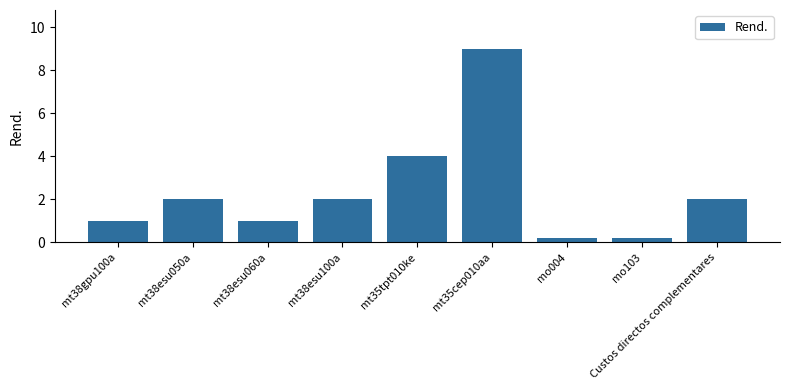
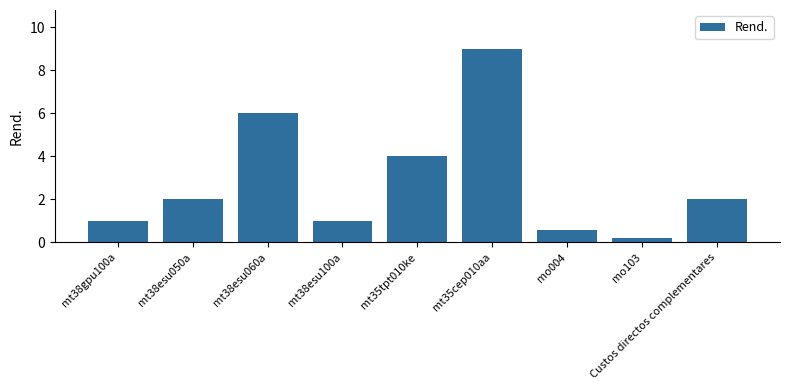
  {
    "mt38gpu100a": 1.0,
    "mt38esu050a": 2.0,
-   "mt38esu060a": 1,
-   "mt38esu100a": 2,
+   "mt38esu060a": 6,
+   "mt38esu100a": 1,
    "mt35tpt010ke": 4.0,
    "mt35cep010aa": 9.0,
-   "mo004": 0.2,
+   "mo004": 0.6,
    "mo103": 0.2,
    "Custos directos complementares": 2.0
  }
